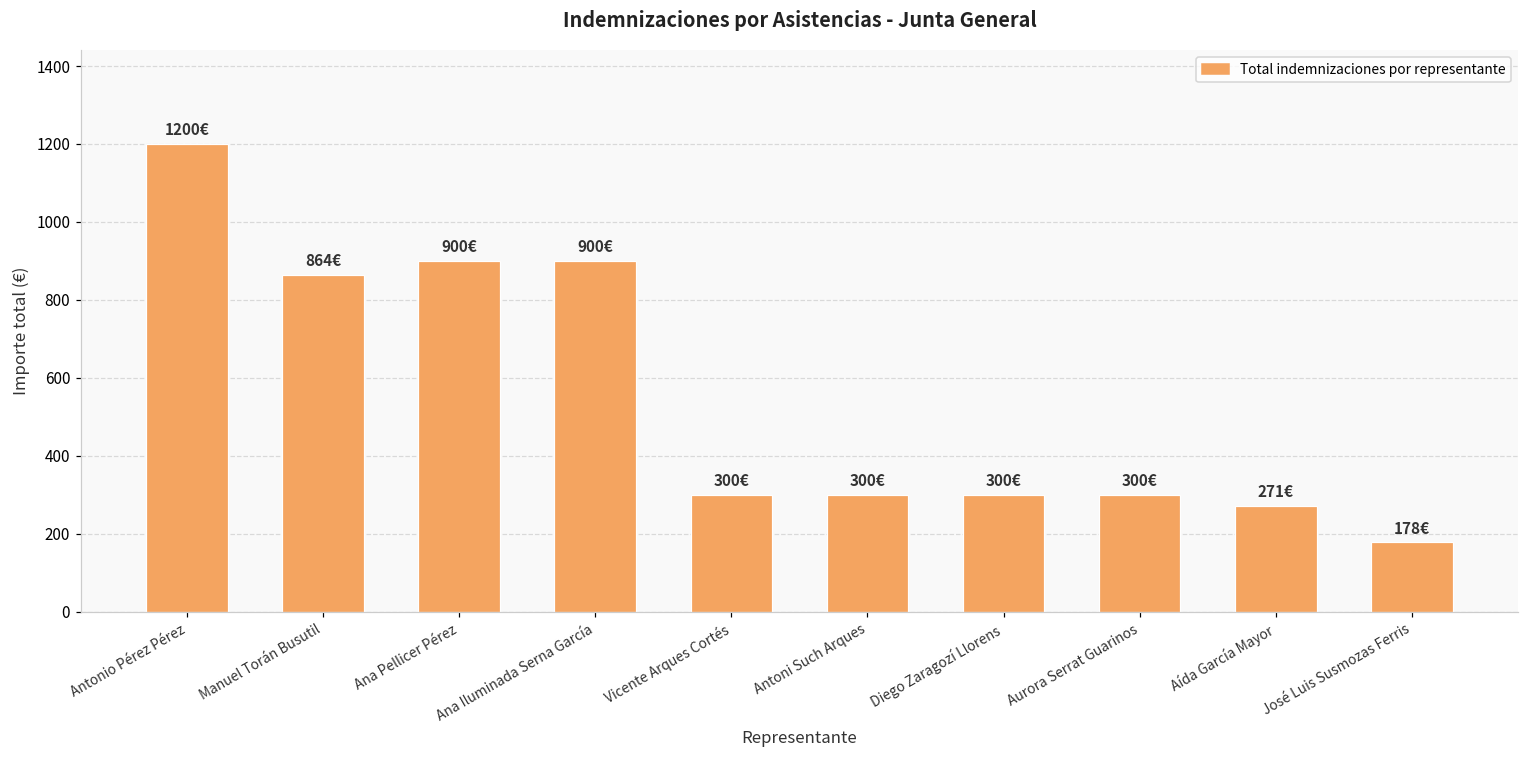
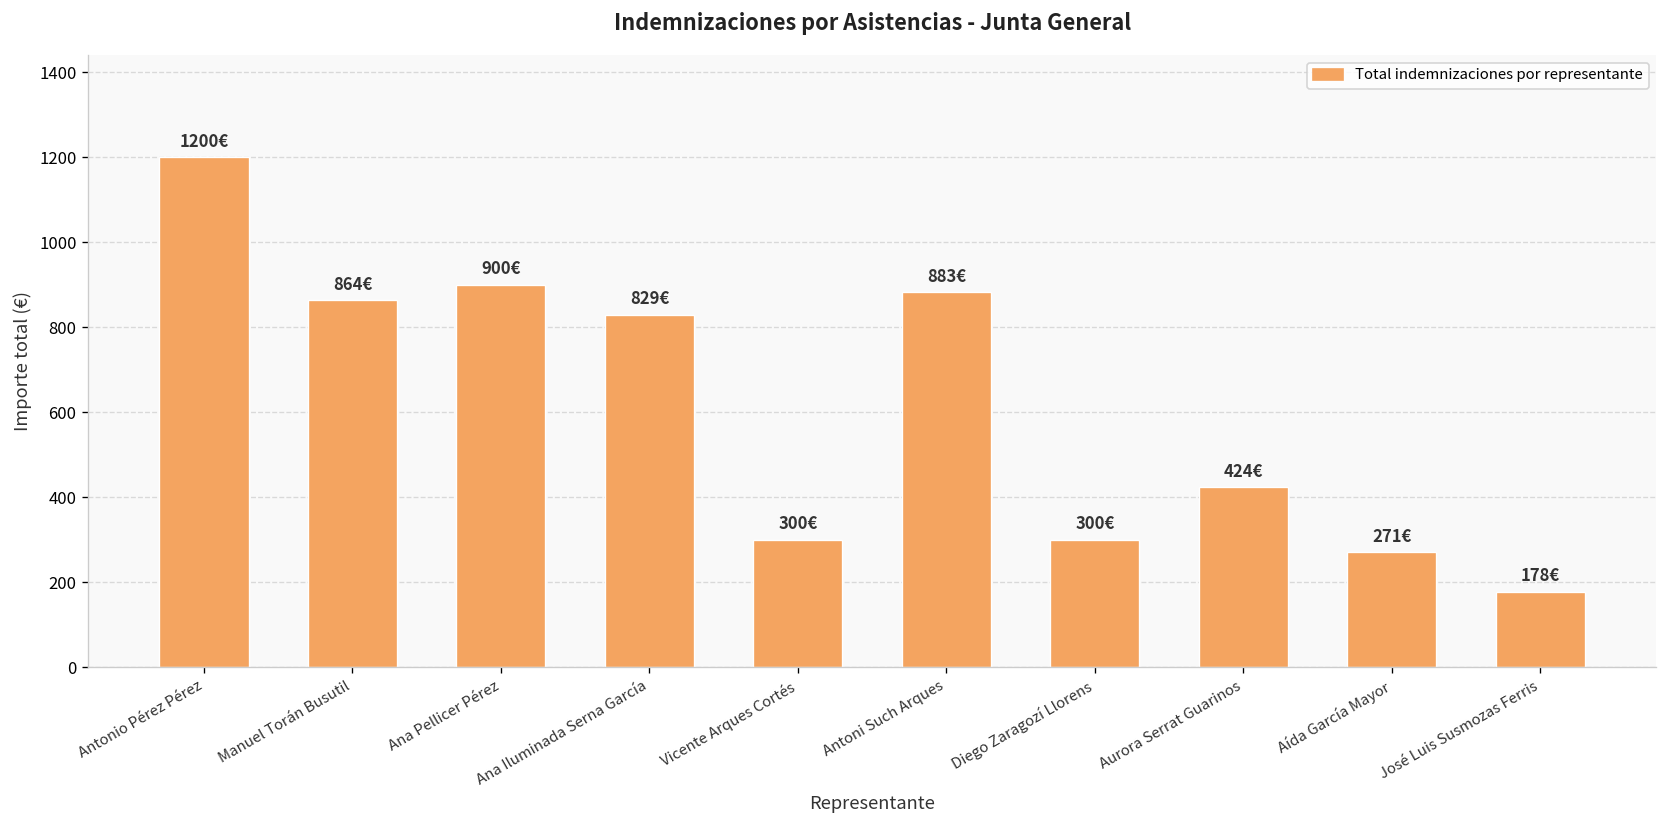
  {
    "Antonio Pérez Pérez": "1200€",
    "Manuel Torán Busutil": "864€",
    "Ana Pellicer Pérez": "900€",
-   "Ana Iluminada Serna García": "900€",
+   "Ana Iluminada Serna García": "829€",
    "Vicente Arques Cortés": "300€",
-   "Antoni Such Arques": "300€",
+   "Antoni Such Arques": "883€",
    "Diego Zaragozí Llorens": "300€",
-   "Aurora Serrat Guarinos": "300€",
+   "Aurora Serrat Guarinos": "424€",
    "Aída García Mayor": "271€",
    "José Luis Susmozas Ferris": "178€"
  }
